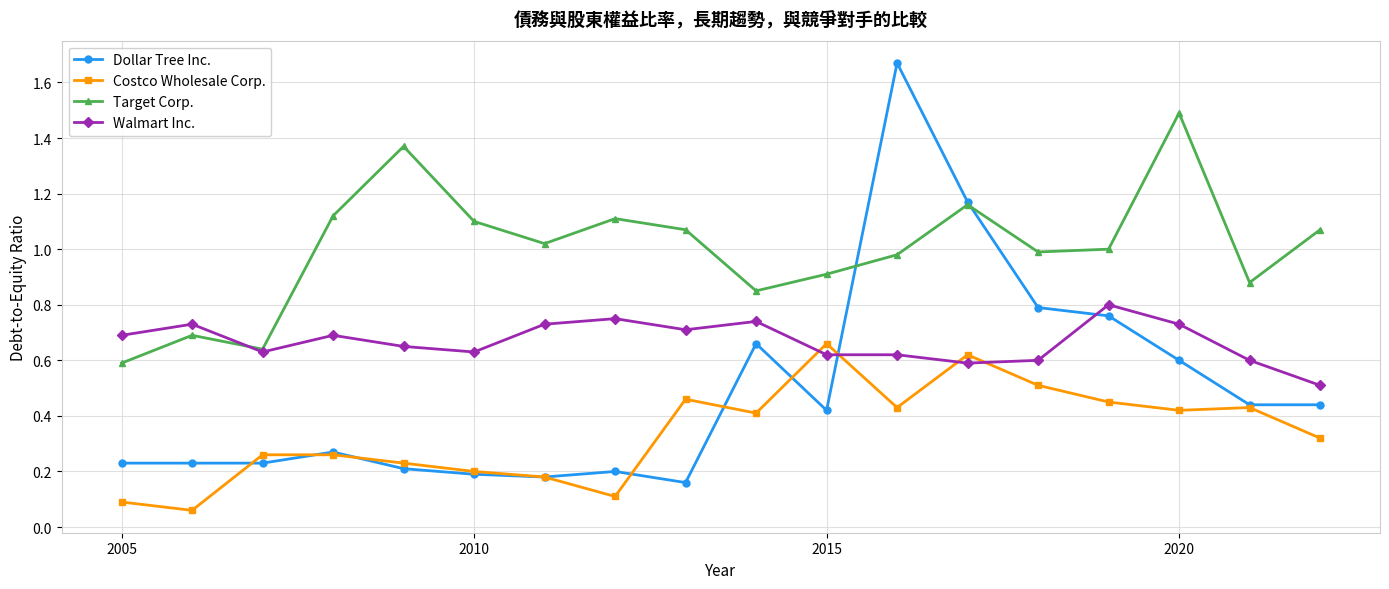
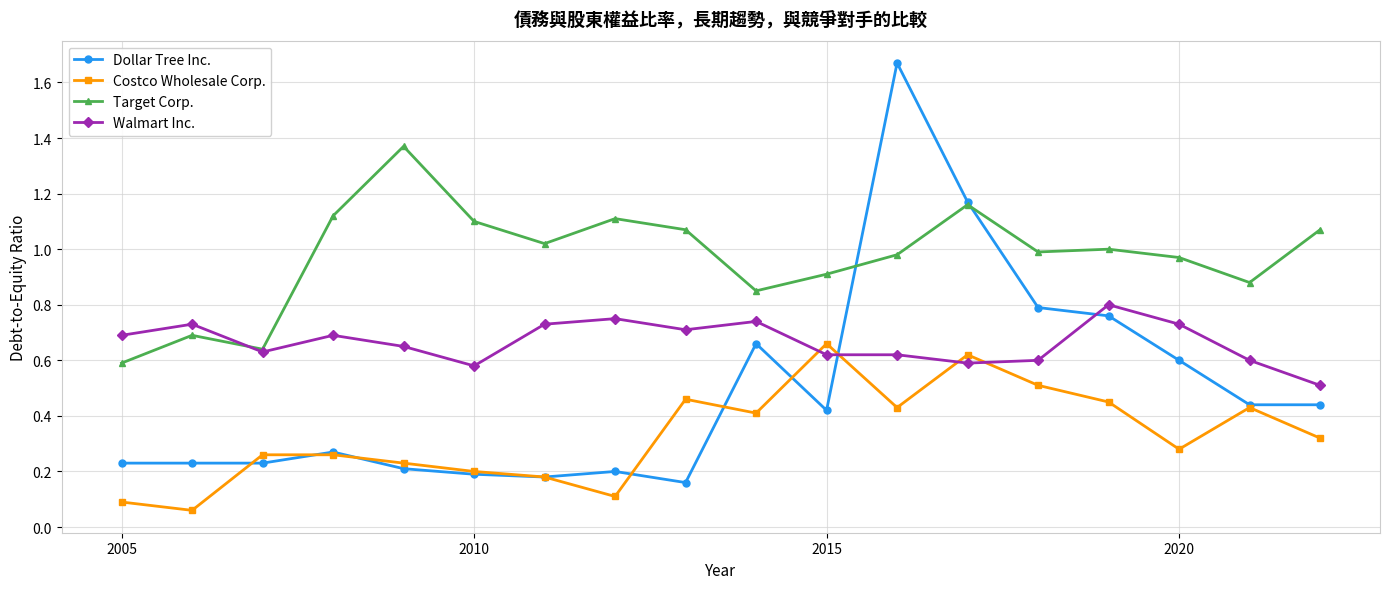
  {
    "Dollar Tree Inc.": {
      "2005": 0.23,
      "2010": 0.19,
      "2015": 0.42,
      "2020": 0.60
    },
    "Costco Wholesale Corp.": {
      "2005": 0.09,
      "2010": 0.20,
      "2015": 0.66,
-     "2020": 0.42
+     "2020": 0.28
    },
    "Target Corp.": {
      "2005": 0.59,
      "2010": 1.10,
      "2015": 0.91,
-     "2020": 1.49
+     "2020": 0.97
    },
    "Walmart Inc.": {
      "2005": 0.69,
-     "2010": 0.63,
+     "2010": 0.58,
      "2015": 0.62,
      "2020": 0.73
    }
  }
